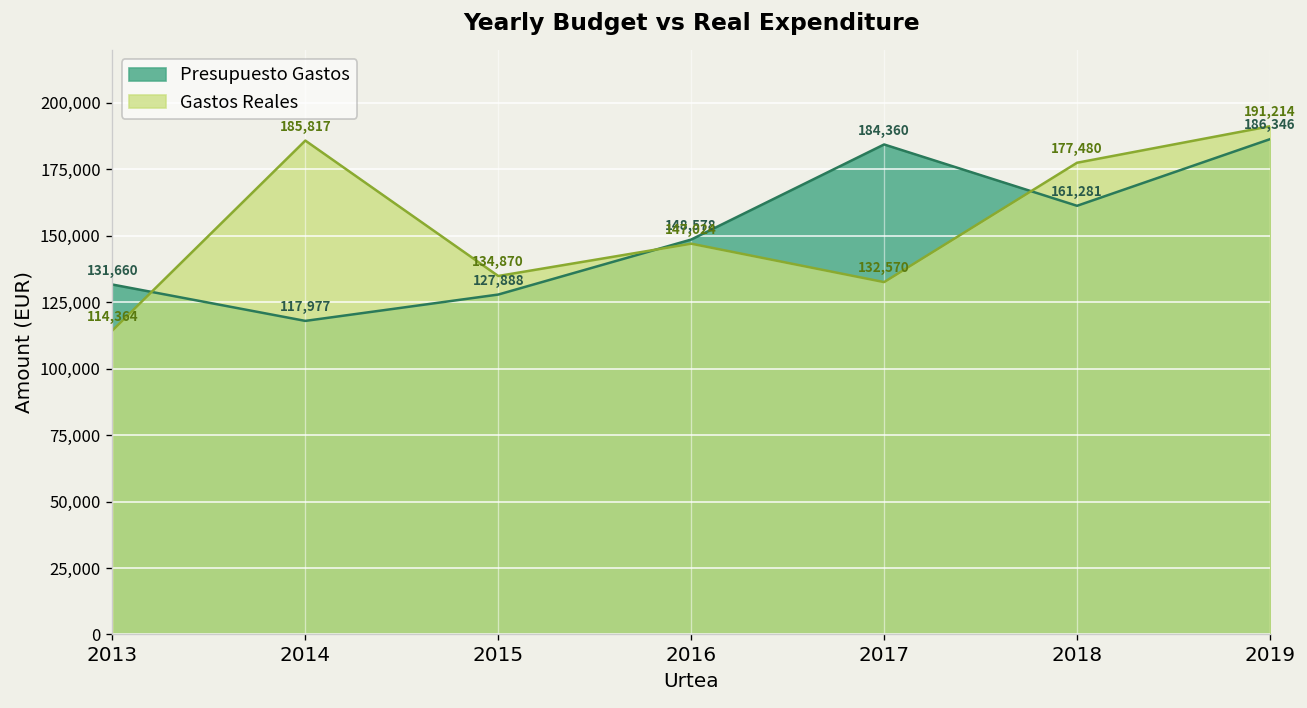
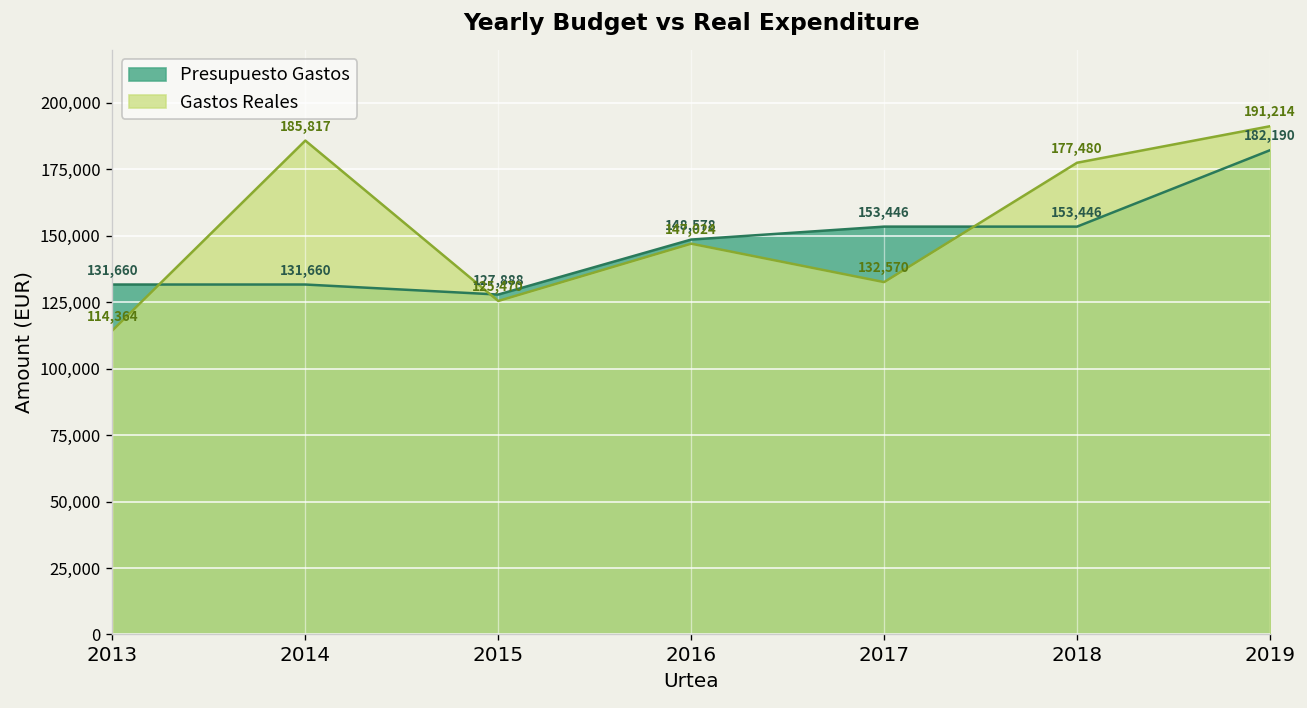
  {
    "Presupuesto Gastos": {
      "2013": "131,660",
-     "2014": "117,977",
-     "2017": "184,360",
-     "2018": "161,281",
-     "2019": "186,346"
+     "2014": "131,660",
+     "2017": "153,446",
+     "2018": "153,446",
+     "2019": "182,190"
    },
    "Gastos Reales": {
      "2013": "114,364",
-     "2015": "134,870",
+     "2015": "125,470",
      "2017": "132,570",
      "2018": "177,480",
      "2019": "191,214"
    }
  }
